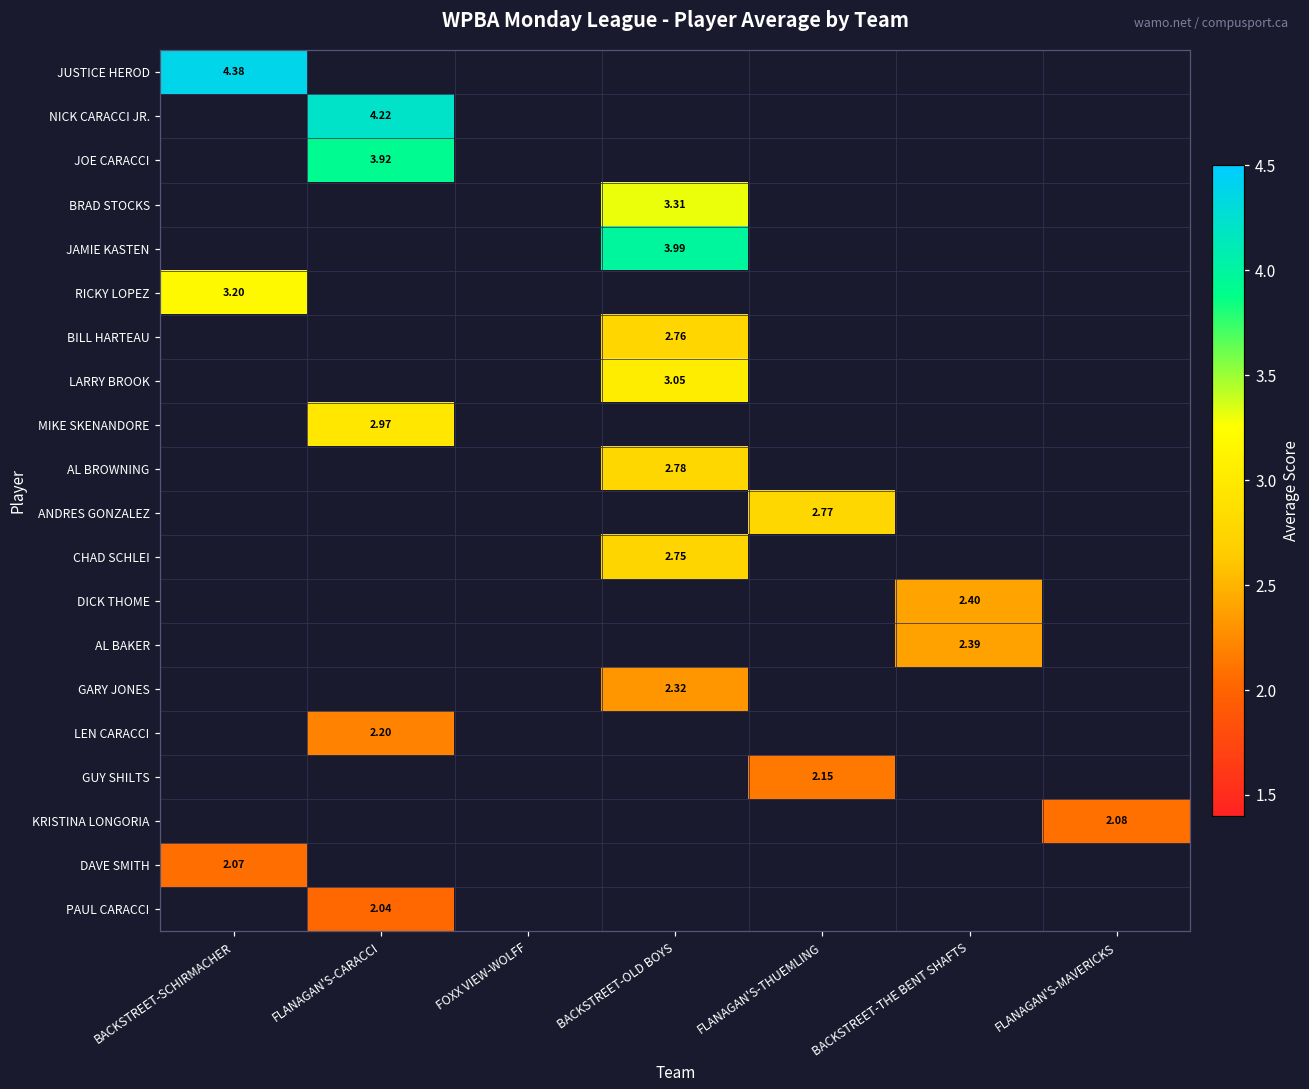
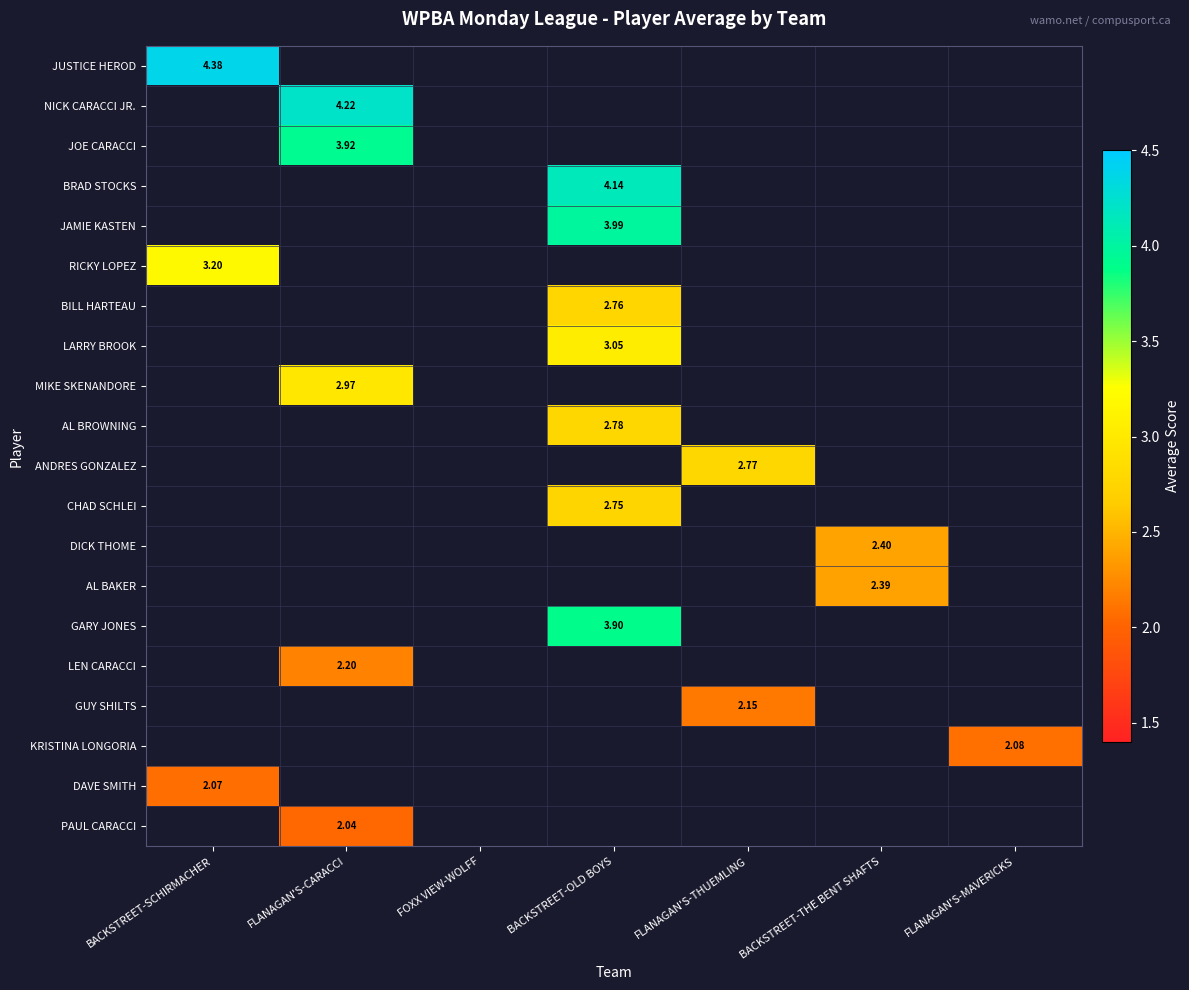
  {
    "JUSTICE HEROD": {
      "BACKSTREET-SCHIRMACHER": 4.38
    },
    "NICK CARACCI JR.": {
      "FLANAGAN'S-CARACCI": 4.22
    },
    "JOE CARACCI": {
      "FLANAGAN'S-CARACCI": 3.92
    },
    "BRAD STOCKS": {
-     "BACKSTREET-OLD BOYS": 3.31
+     "BACKSTREET-OLD BOYS": 4.14
    },
    "JAMIE KASTEN": {
      "BACKSTREET-OLD BOYS": 3.99
    },
    "RICKY LOPEZ": {
      "BACKSTREET-SCHIRMACHER": 3.20
    },
    "BILL HARTEAU": {
      "BACKSTREET-OLD BOYS": 2.76
    },
    "LARRY BROOK": {
      "BACKSTREET-OLD BOYS": 3.05
    },
    "MIKE SKENANDORE": {
      "FLANAGAN'S-CARACCI": 2.97
    },
    "AL BROWNING": {
      "BACKSTREET-OLD BOYS": 2.78
    },
    "ANDRES GONZALEZ": {
      "FLANAGAN'S-THUEMLING": 2.77
    },
    "CHAD SCHLEI": {
      "BACKSTREET-OLD BOYS": 2.75
    },
    "DICK THOME": {
      "BACKSTREET-THE BENT SHAFTS": 2.40
    },
    "AL BAKER": {
      "BACKSTREET-THE BENT SHAFTS": 2.39
    },
    "GARY JONES": {
-     "BACKSTREET-OLD BOYS": 2.32
+     "BACKSTREET-OLD BOYS": 3.90
    },
    "LEN CARACCI": {
      "FLANAGAN'S-CARACCI": 2.20
    },
    "GUY SHILTS": {
      "FLANAGAN'S-THUEMLING": 2.15
    },
    "KRISTINA LONGORIA": {
      "FLANAGAN'S-MAVERICKS": 2.08
    },
    "DAVE SMITH": {
      "BACKSTREET-SCHIRMACHER": 2.07
    },
    "PAUL CARACCI": {
      "FLANAGAN'S-CARACCI": 2.04
    }
  }
